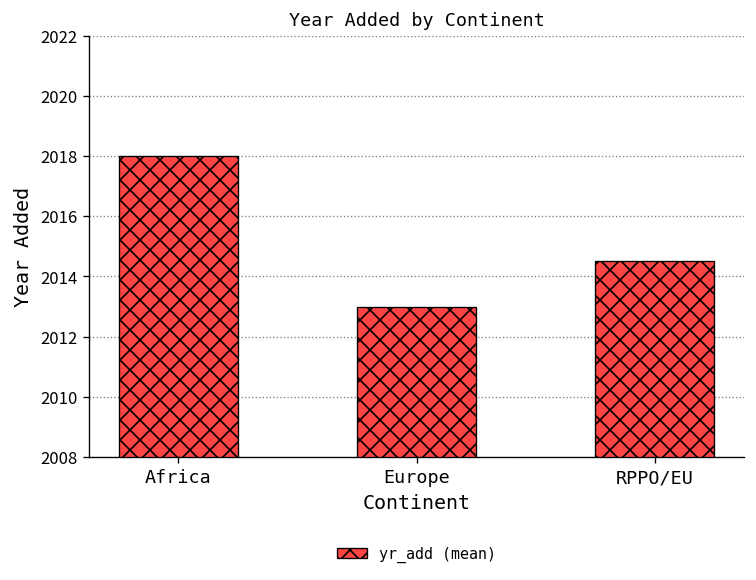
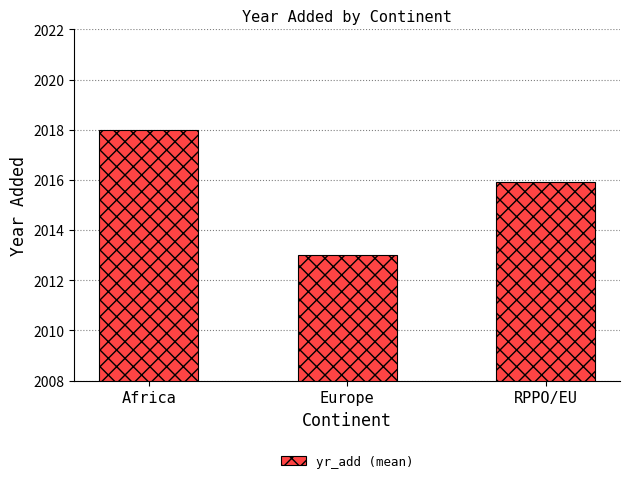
  {
    "Africa": 2018.0,
    "Europe": 2013.0,
-   "RPPO/EU": 2014.5
+   "RPPO/EU": 2015.9
  }
